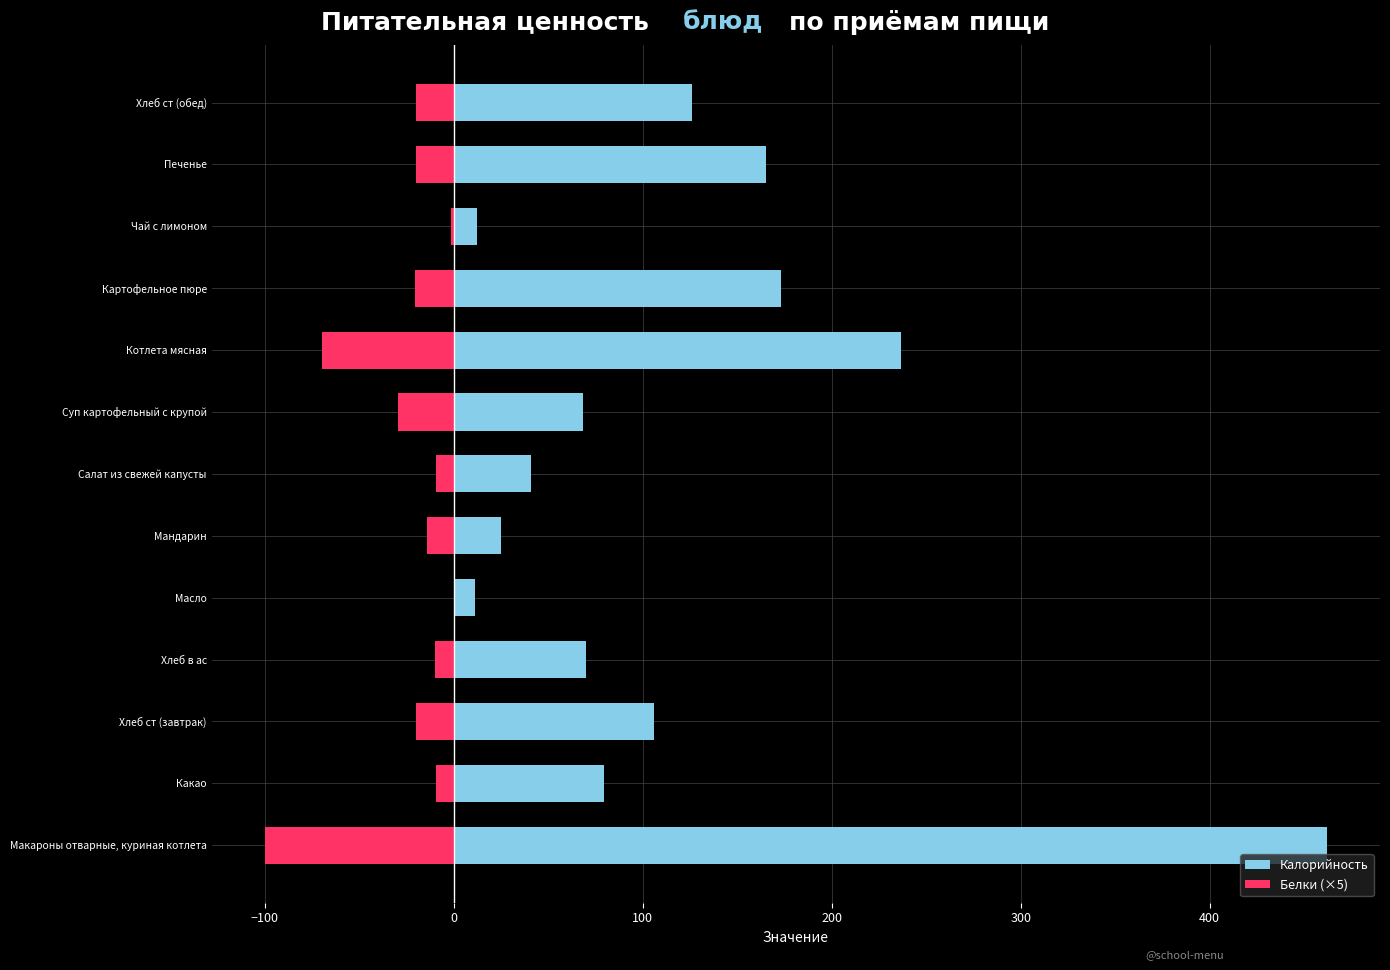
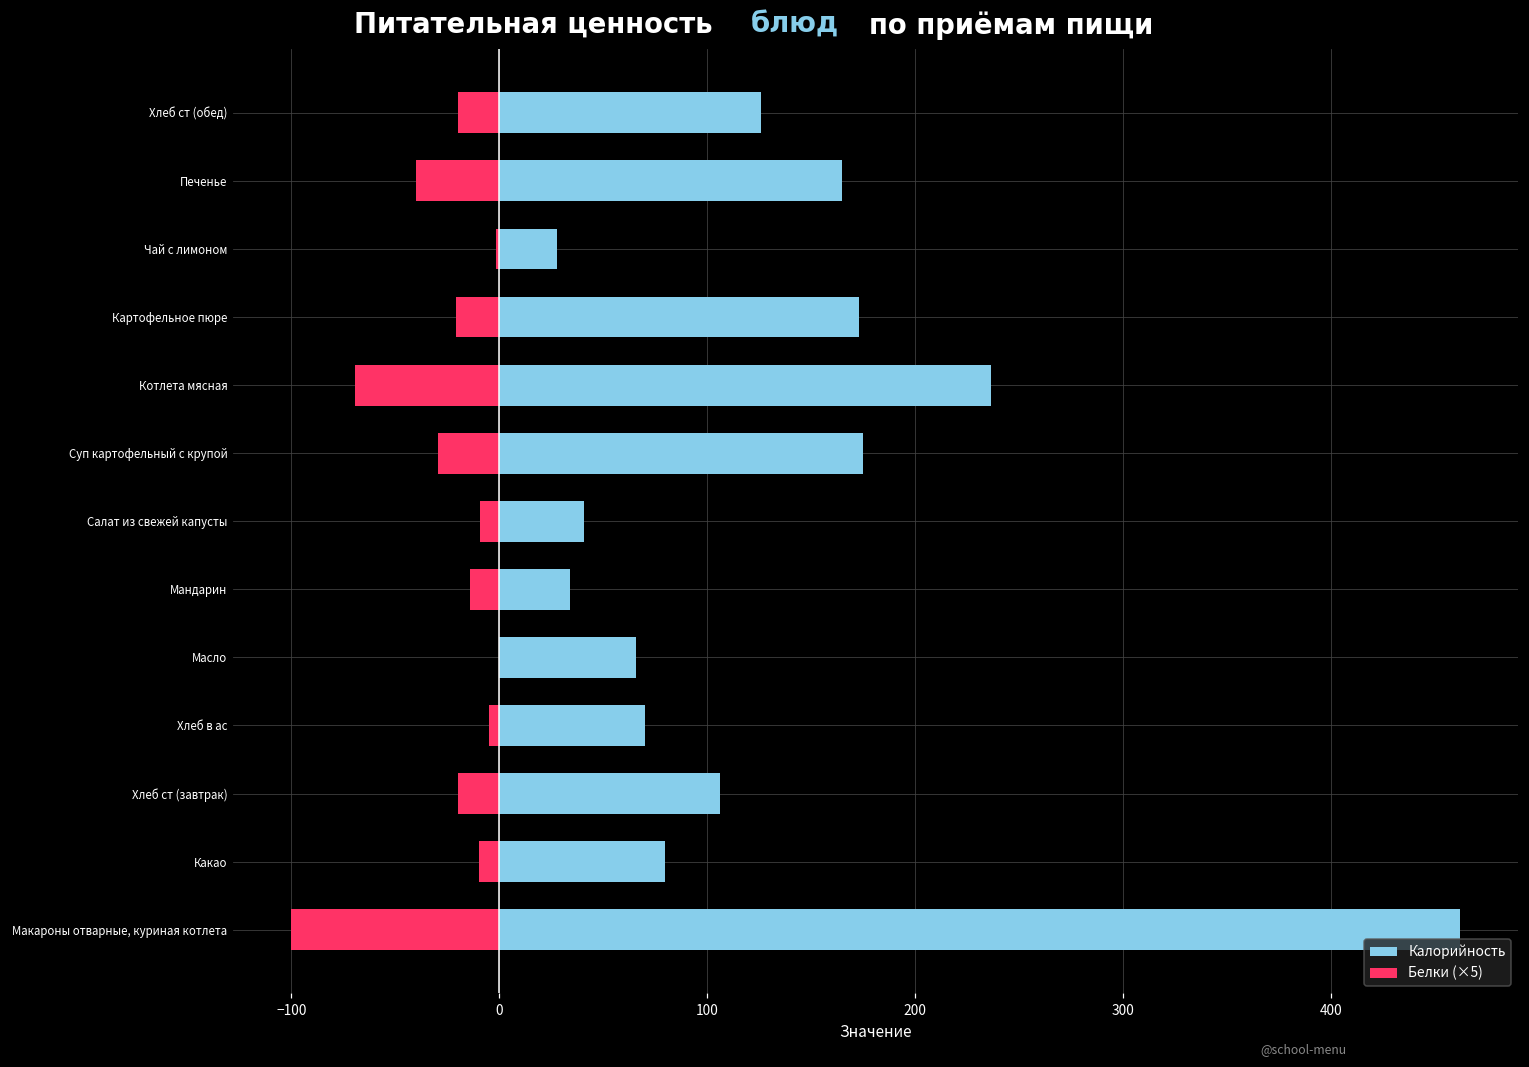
  {
    "Калорийность": {
      "Хлеб ст (обед)": 126,
      "Печенье": 165,
-     "Чай с лимоном": 13,
+     "Чай с лимоном": 28,
      "Картофельное пюре": 173,
      "Котлета мясная": 236,
-     "Суп картофельный с крупой": 68,
+     "Суп картофельный с крупой": 175,
      "Салат из свежей капусты": 41,
-     "Мандарин": 25,
-     "Масло": 11,
+     "Мандарин": 34,
+     "Масло": 66,
      "Хлеб в ас": 70,
      "Хлеб ст (завтрак)": 106,
      "Какао": 80,
      "Макароны отварные, куриная котлета": 462
    },
    "Белки (×5)": {
      "Хлеб ст (обед)": -20,
-     "Печенье": -20,
+     "Печенье": -40,
      "Чай с лимоном": -2,
      "Картофельное пюре": -21,
      "Котлета мясная": -70,
      "Суп картофельный с крупой": -29,
      "Салат из свежей капусты": -9,
      "Мандарин": -14,
      "Масло": 0,
-     "Хлеб в ас": -10,
+     "Хлеб в ас": -5,
      "Хлеб ст (завтрак)": -20,
      "Какао": -10,
      "Макароны отварные, куриная котлета": -100
    }
  }
